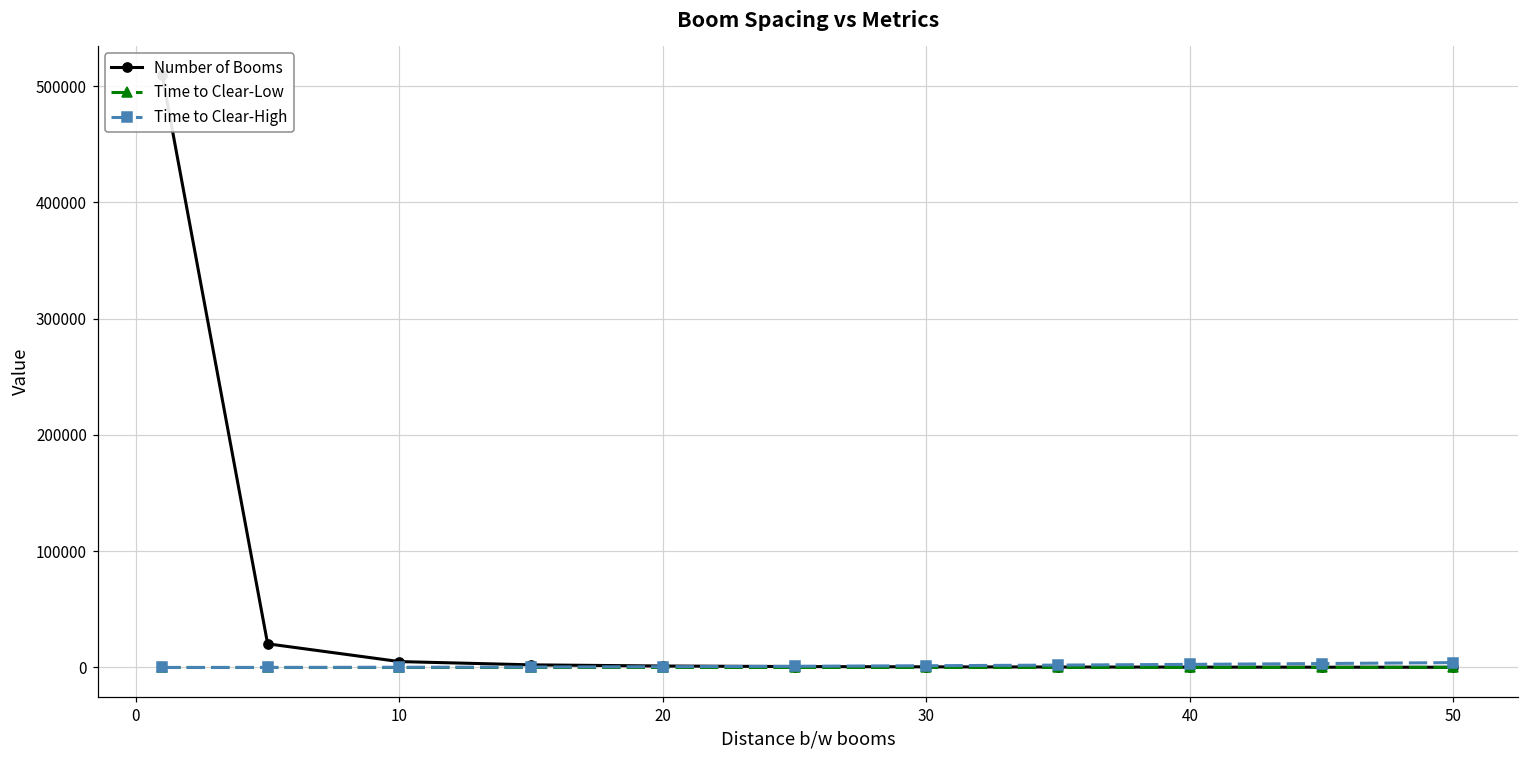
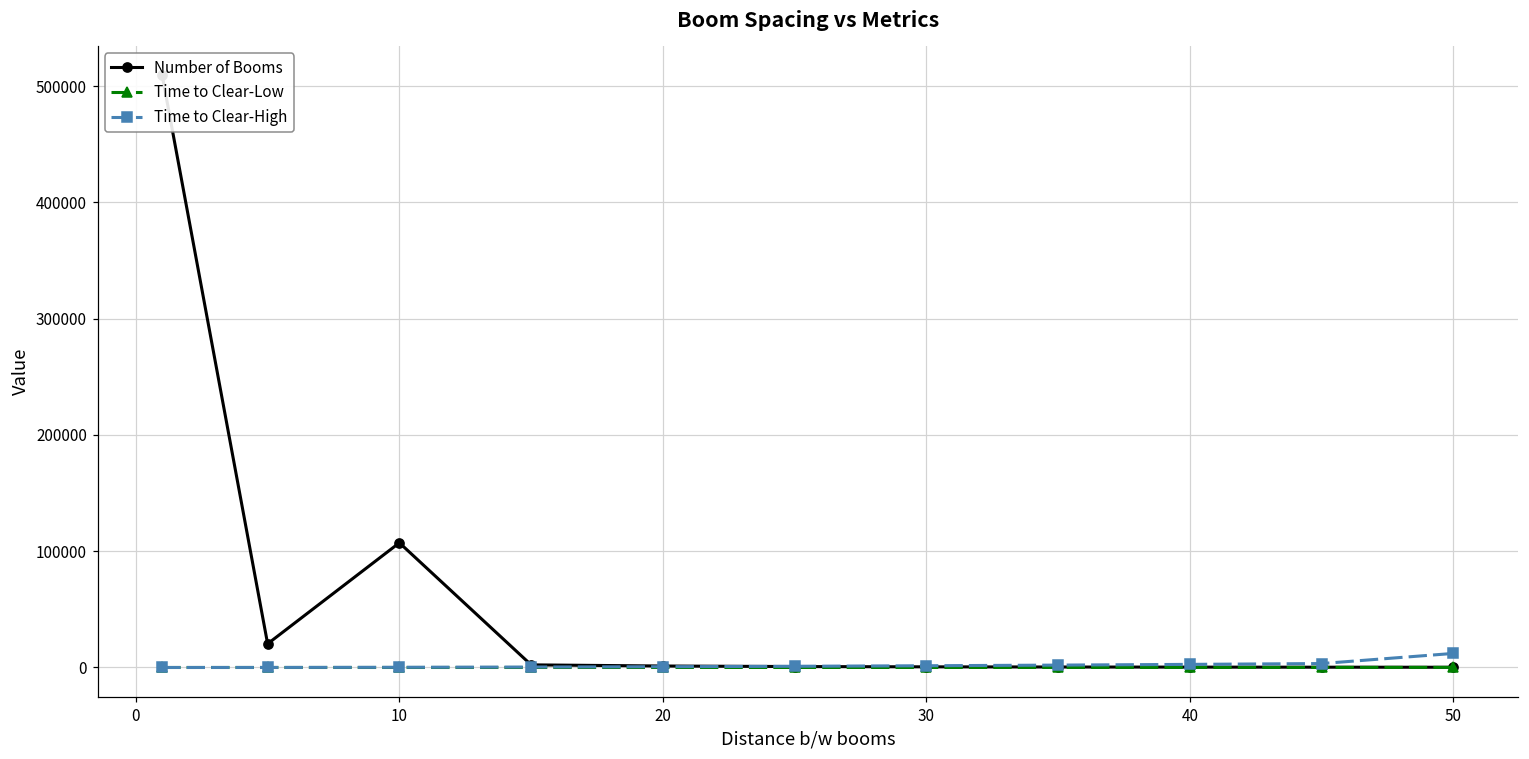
  {
    "Number of Booms": {
-     "10": 5000
+     "10": 107000
    },
    "Time to Clear-High": {
-     "50": 4000
+     "50": 12000
    }
  }
